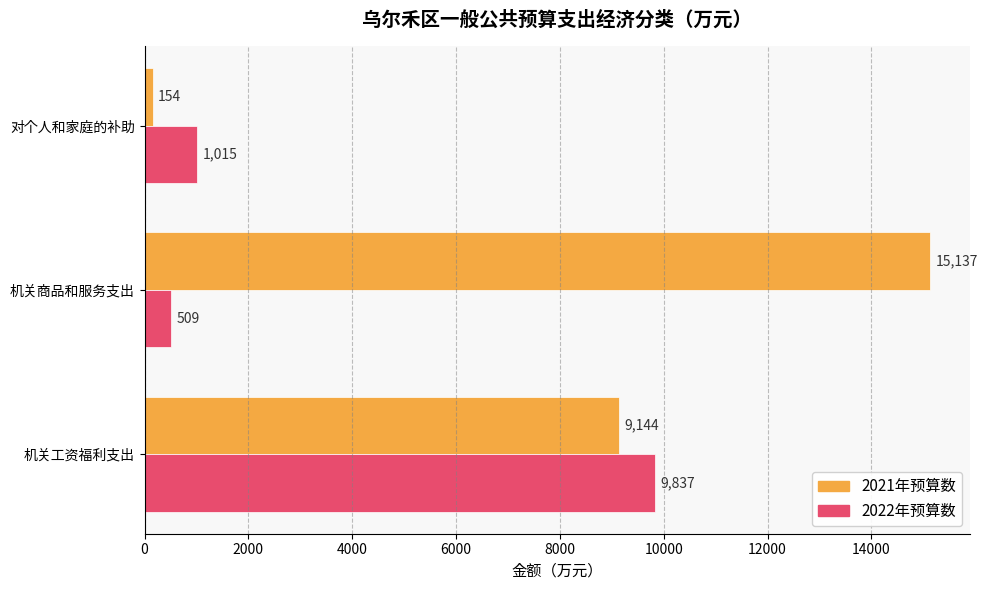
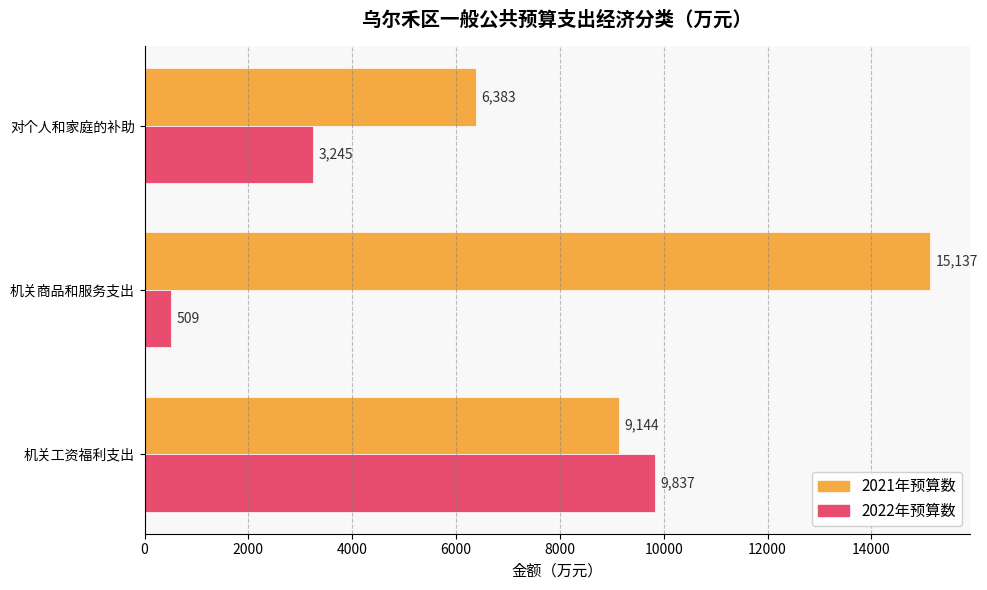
  {
    "2021年预算数": {
-     "对个人和家庭的补助": "154",
+     "对个人和家庭的补助": "6,383",
      "机关商品和服务支出": "15,137",
      "机关工资福利支出": "9,144"
    },
    "2022年预算数": {
-     "对个人和家庭的补助": "1,015",
+     "对个人和家庭的补助": "3,245",
      "机关商品和服务支出": "509",
      "机关工资福利支出": "9,837"
    }
  }
